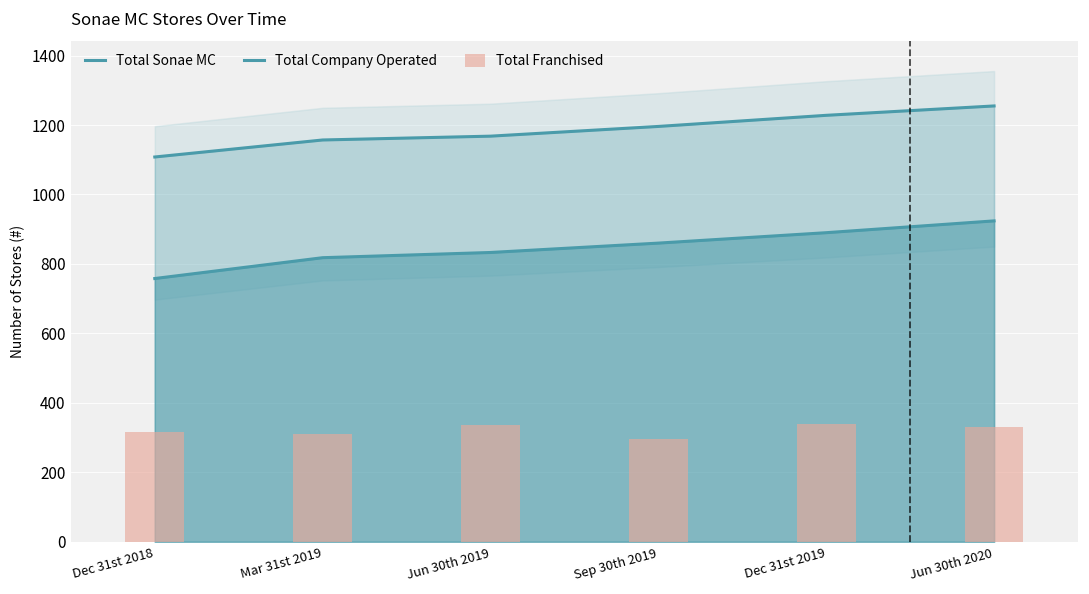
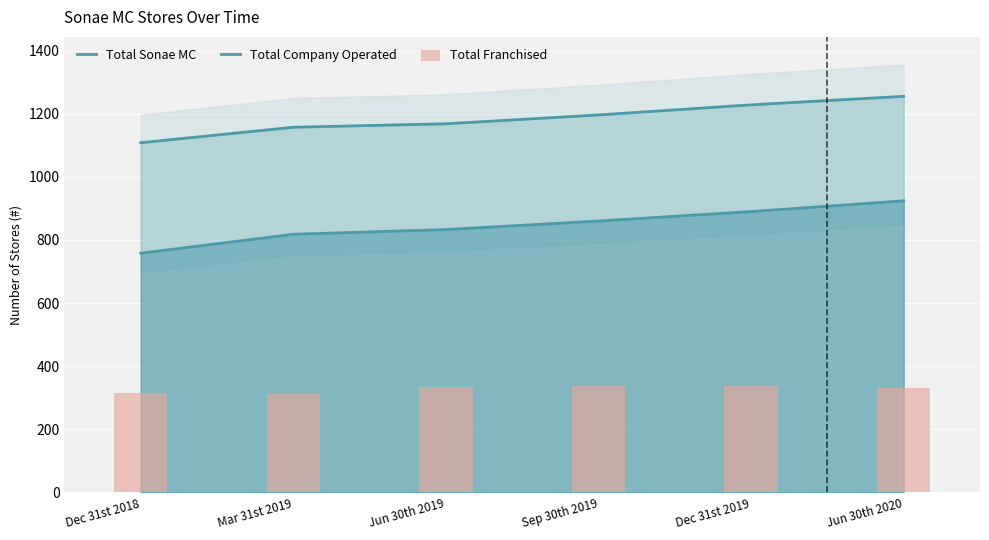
  {
    "Total Franchised": {
      "Dec 31st 2018": 320,
      "Mar 31st 2019": 310,
      "Jun 30th 2019": 340,
-     "Sep 30th 2019": 300,
+     "Sep 30th 2019": 340,
      "Dec 31st 2019": 340,
      "Jun 30th 2020": 330
    }
  }
